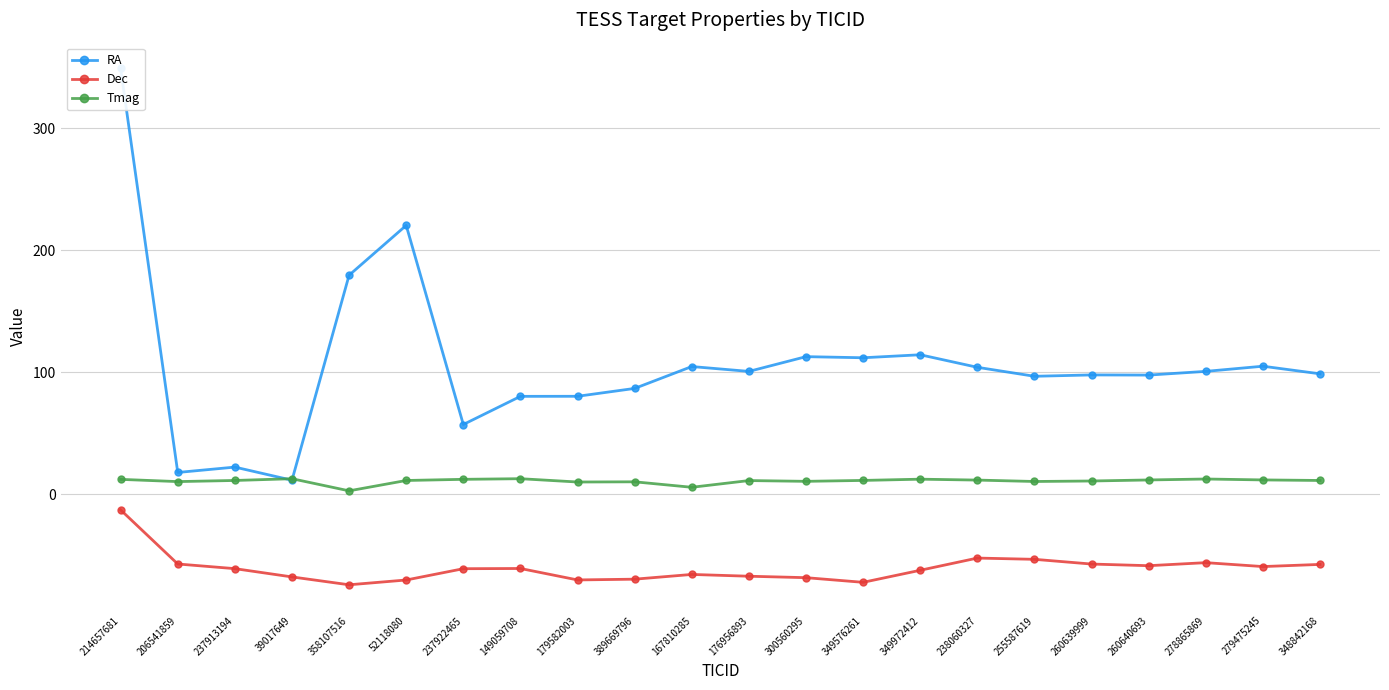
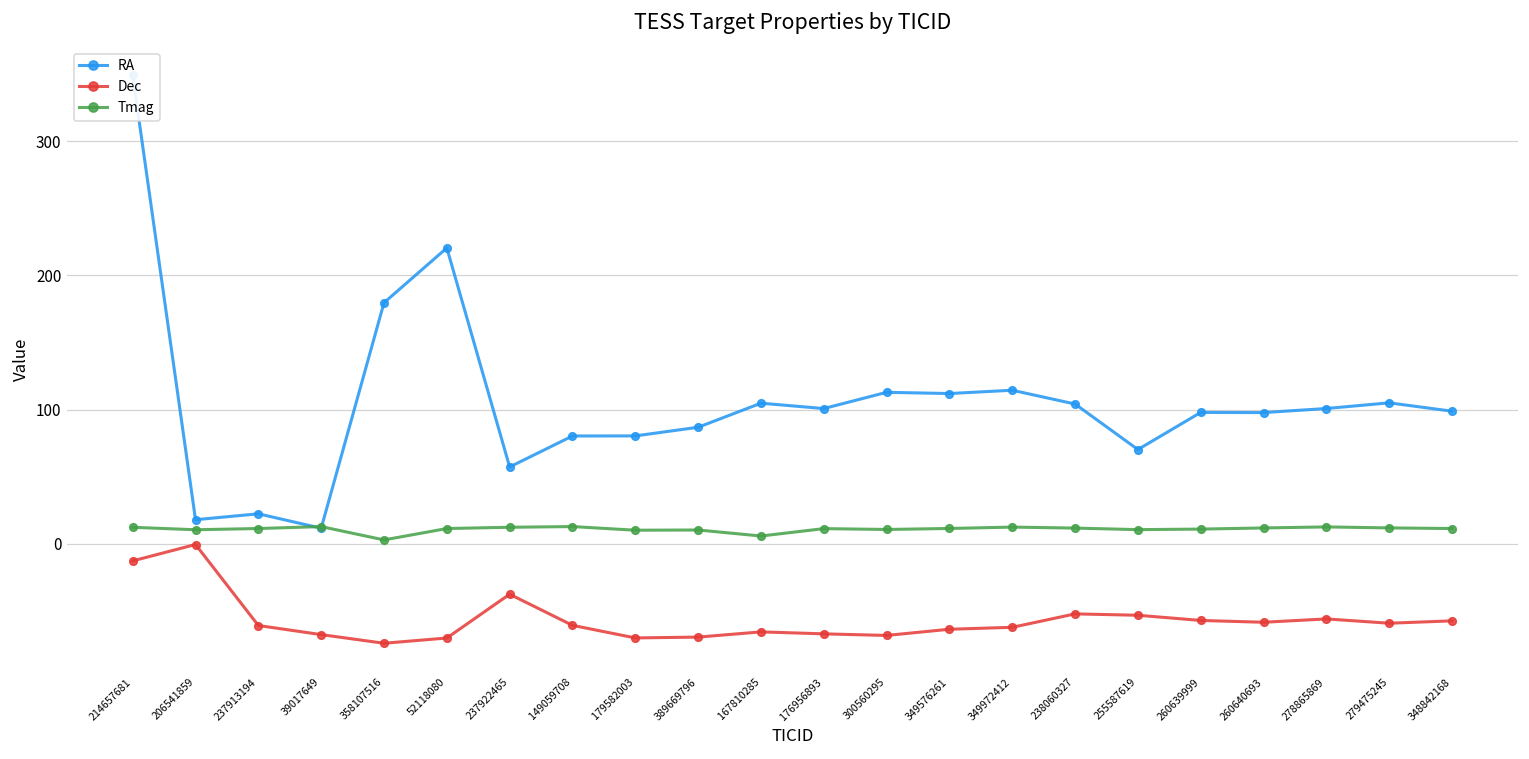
  {
    "RA": {
      "206541859": 18,
      "237913194": 22,
      "358107516": 180,
      "52118080": 220,
      "237922465": 57,
      "149059708": 80,
      "179582003": 80,
      "389669796": 87,
      "167810285": 105,
      "176956893": 101,
      "300560295": 113,
      "349576261": 112,
      "349972412": 114,
      "238060327": 104,
-     "255587619": 97,
+     "255587619": 70,
      "260639999": 98,
      "260640693": 98,
      "278865869": 101,
      "279475245": 105,
      "348842168": 99
    },
    "Dec": {
      "214657681": -13,
-     "206541859": -57,
+     "206541859": 0,
      "237913194": -61,
      "39017649": -68,
      "358107516": -74,
      "52118080": -70,
-     "237922465": -61,
+     "237922465": -37,
      "149059708": -61,
      "179582003": -70,
      "389669796": -69,
      "167810285": -65,
      "176956893": -67,
      "300560295": -68,
-     "349576261": -72,
+     "349576261": -64,
      "349972412": -62,
      "238060327": -52,
      "255587619": -53,
      "260639999": -57,
      "260640693": -58,
      "278865869": -56,
      "279475245": -59,
      "348842168": -57
    },
    "Tmag": {
      "214657681": 12,
      "206541859": 11,
      "237913194": 11,
      "358107516": 3,
      "52118080": 11,
      "237922465": 12,
      "149059708": 13,
      "179582003": 10,
      "389669796": 10,
      "167810285": 6,
      "176956893": 11,
      "300560295": 11,
      "349576261": 12,
      "349972412": 13,
      "238060327": 12,
      "255587619": 11,
      "260639999": 11,
      "260640693": 12,
      "278865869": 13,
      "279475245": 12,
      "348842168": 11
    }
  }
